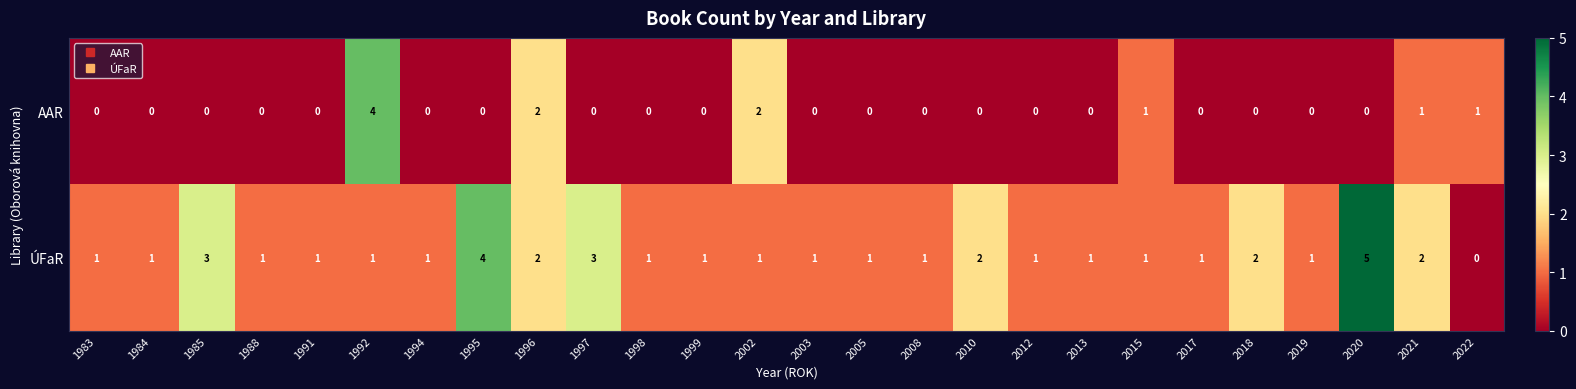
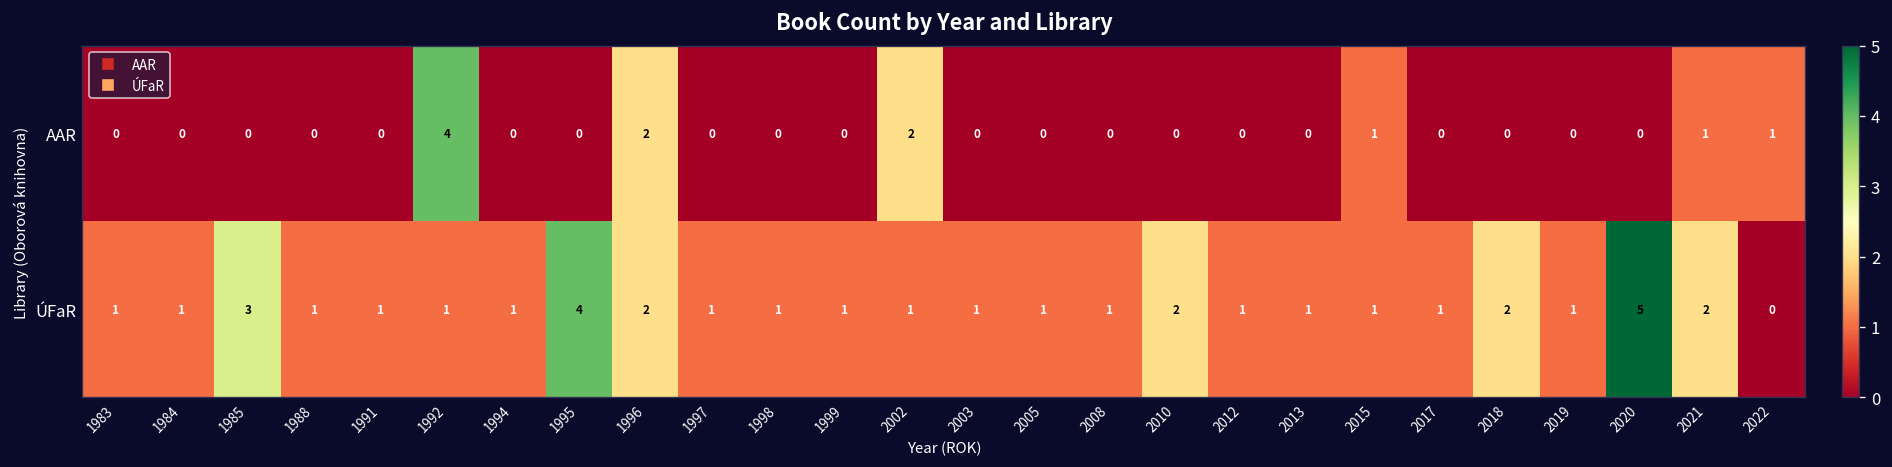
  {
    "AAR": {
      "1983": 0,
      "1984": 0,
      "1985": 0,
      "1988": 0,
      "1991": 0,
      "1992": 4,
      "1994": 0,
      "1995": 0,
      "1996": 2,
      "1997": 0,
      "1998": 0,
      "1999": 0,
      "2002": 2,
      "2003": 0,
      "2005": 0,
      "2008": 0,
      "2010": 0,
      "2012": 0,
      "2013": 0,
      "2015": 1,
      "2017": 0,
      "2018": 0,
      "2019": 0,
      "2020": 0,
      "2021": 1,
      "2022": 1
    },
    "ÚFaR": {
      "1983": 1,
      "1984": 1,
      "1985": 3,
      "1988": 1,
      "1991": 1,
      "1992": 1,
      "1994": 1,
      "1995": 4,
      "1996": 2,
-     "1997": 3,
+     "1997": 1,
      "1998": 1,
      "1999": 1,
      "2002": 1,
      "2003": 1,
      "2005": 1,
      "2008": 1,
      "2010": 2,
      "2012": 1,
      "2013": 1,
      "2015": 1,
      "2017": 1,
      "2018": 2,
      "2019": 1,
      "2020": 5,
      "2021": 2,
      "2022": 0
    }
  }
